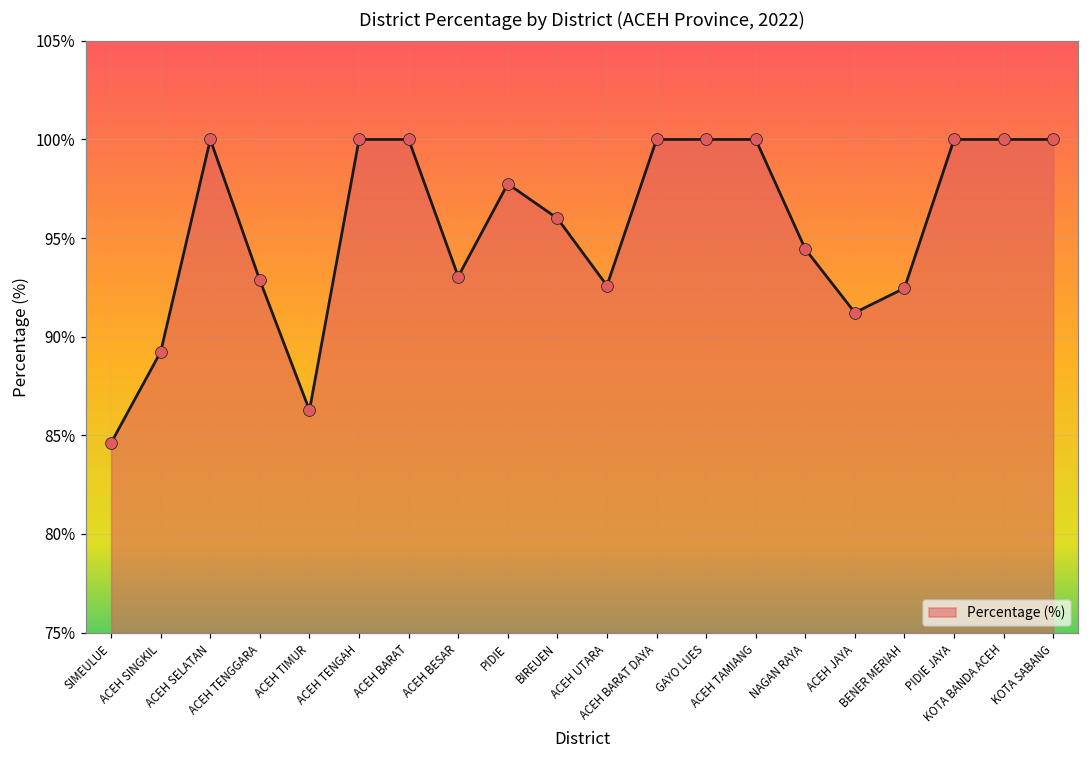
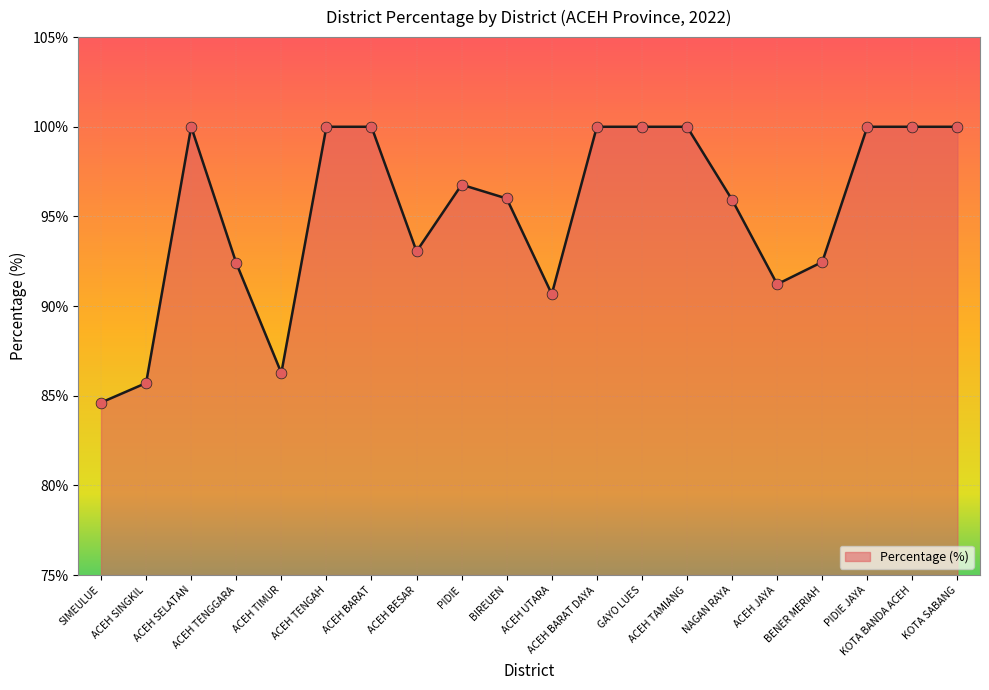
  {
    "SIMEULUE": "84.6%",
-   "ACEH SINGKIL": "89.2%",
+   "ACEH SINGKIL": "85.7%",
    "ACEH SELATAN": "100.0%",
-   "ACEH TENGGARA": "92.9%",
+   "ACEH TENGGARA": "92.4%",
    "ACEH TIMUR": "86.3%",
    "ACEH TENGAH": "100.0%",
    "ACEH BARAT": "100.0%",
    "ACEH BESAR": "93.1%",
-   "PIDIE": "97.8%",
+   "PIDIE": "96.8%",
    "BIREUEN": "96.0%",
-   "ACEH UTARA": "92.6%",
+   "ACEH UTARA": "90.7%",
    "ACEH BARAT DAYA": "100.0%",
    "GAYO LUES": "100.0%",
    "ACEH TAMIANG": "100.0%",
-   "NAGAN RAYA": "94.4%",
+   "NAGAN RAYA": "95.9%",
    "ACEH JAYA": "91.2%",
    "BENER MERIAH": "92.5%",
    "PIDIE JAYA": "100.0%",
    "KOTA BANDA ACEH": "100.0%",
    "KOTA SABANG": "100.0%"
  }
